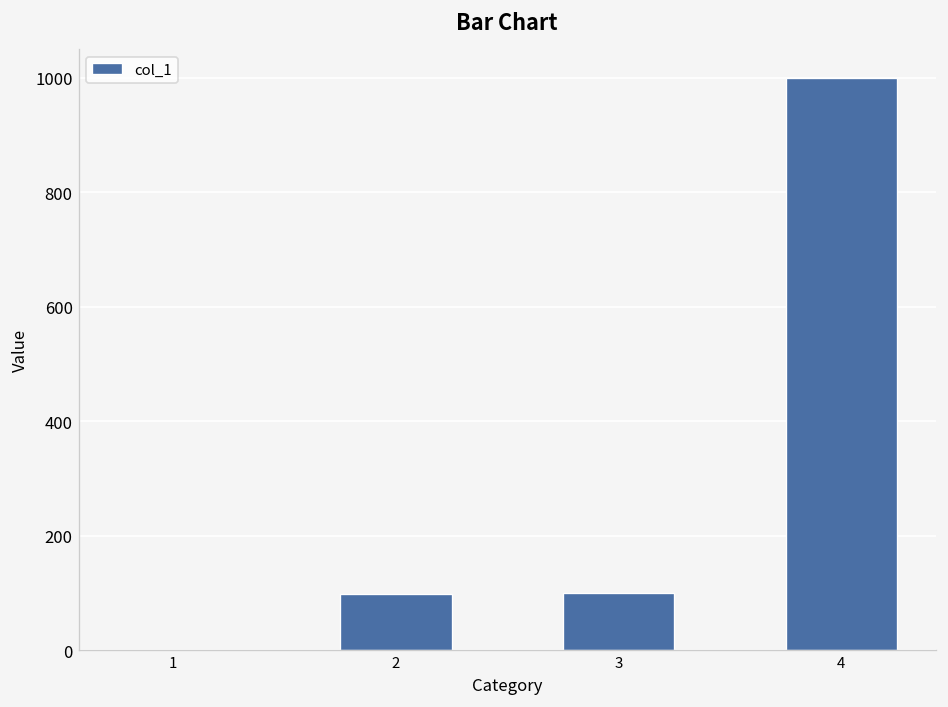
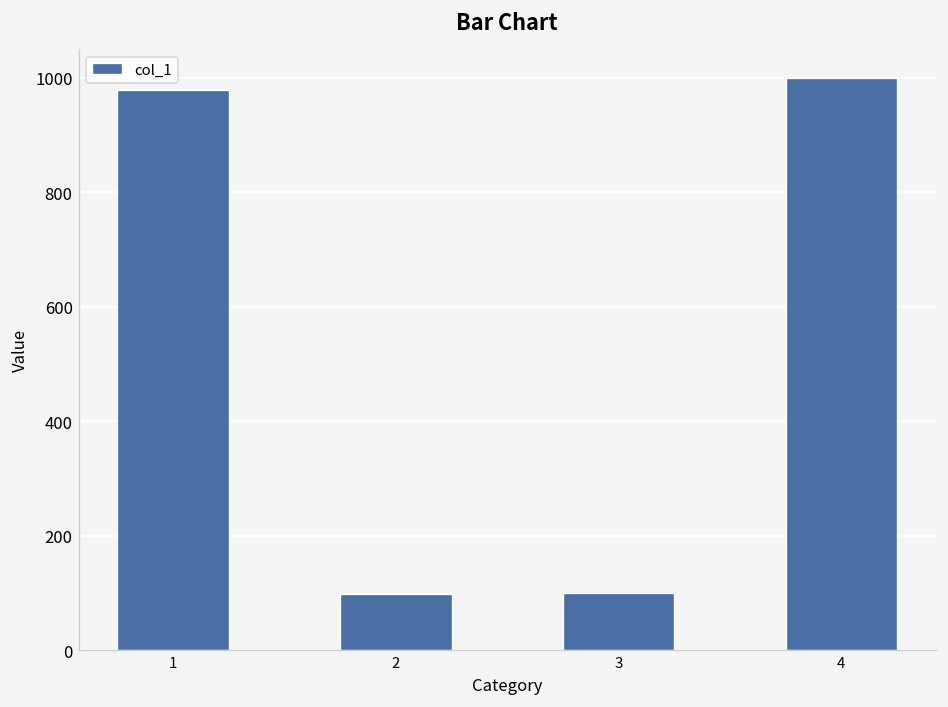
  {
-   "1": 0,
+   "1": 980,
    "2": 100,
    "3": 100,
    "4": 1000
  }
